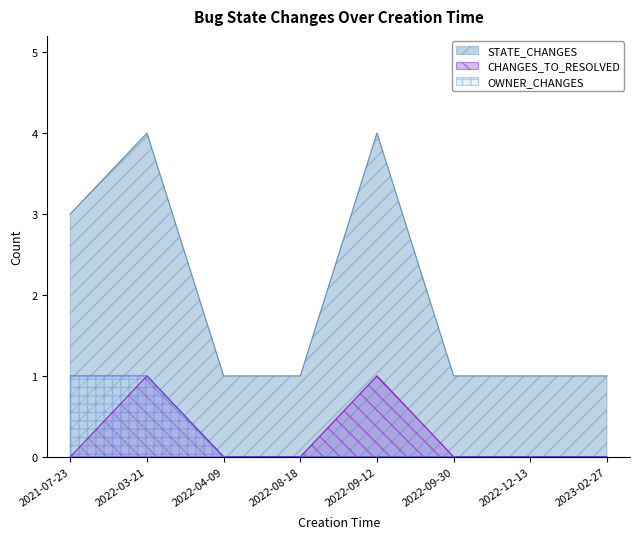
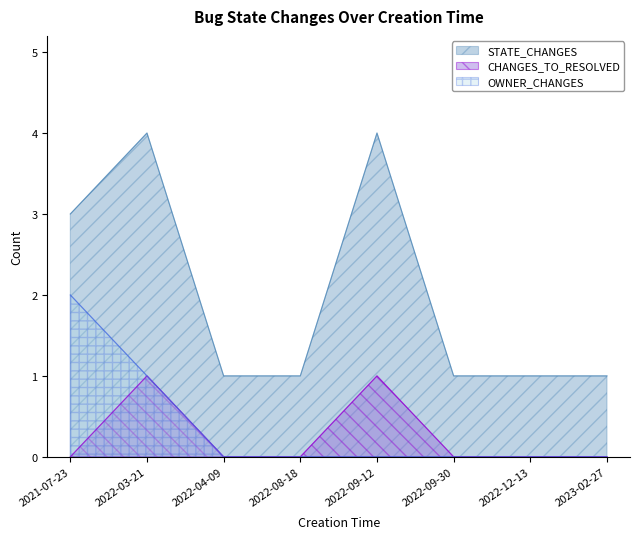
  {
    "OWNER_CHANGES": {
-     "2021-07-23": 1,
+     "2021-07-23": 2,
      "2022-09-12": 0
    }
  }
